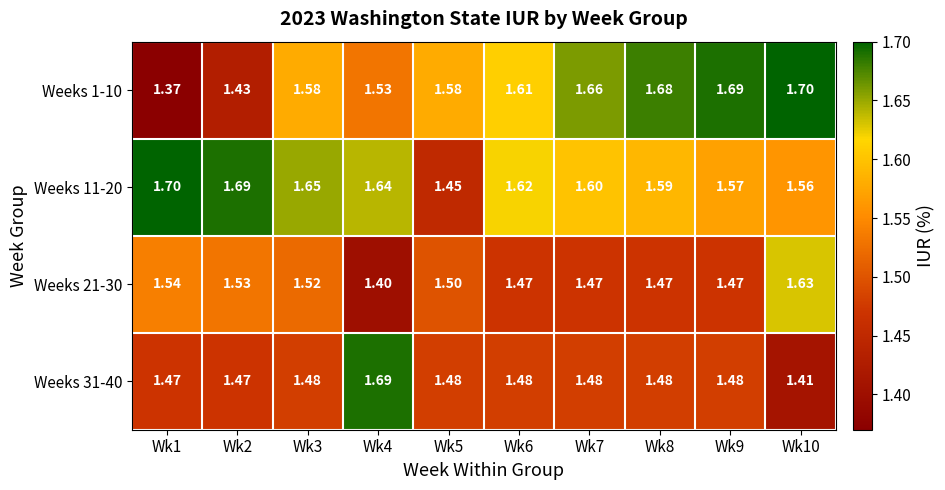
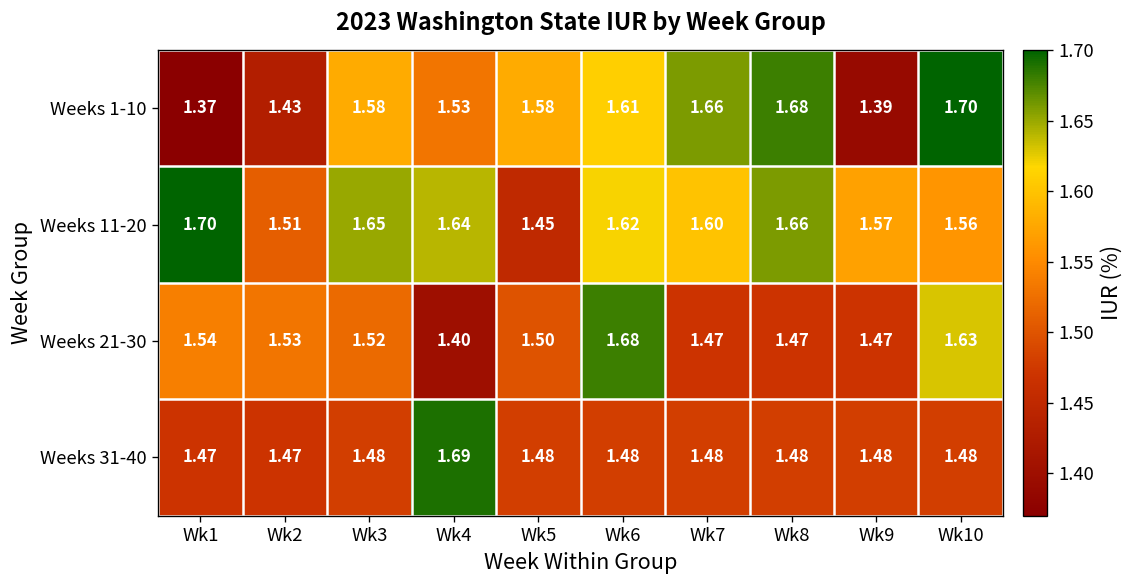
  {
    "Weeks 1-10": {
      "Wk1": 1.37,
      "Wk2": 1.43,
      "Wk3": 1.58,
      "Wk4": 1.53,
      "Wk5": 1.58,
      "Wk6": 1.61,
      "Wk7": 1.66,
      "Wk8": 1.68,
-     "Wk9": 1.69,
+     "Wk9": 1.39,
      "Wk10": 1.70
    },
    "Weeks 11-20": {
      "Wk1": 1.70,
-     "Wk2": 1.69,
+     "Wk2": 1.51,
      "Wk3": 1.65,
      "Wk4": 1.64,
      "Wk5": 1.45,
      "Wk6": 1.62,
      "Wk7": 1.60,
-     "Wk8": 1.59,
+     "Wk8": 1.66,
      "Wk9": 1.57,
      "Wk10": 1.56
    },
    "Weeks 21-30": {
      "Wk1": 1.54,
      "Wk2": 1.53,
      "Wk3": 1.52,
      "Wk4": 1.40,
      "Wk5": 1.50,
-     "Wk6": 1.47,
+     "Wk6": 1.68,
      "Wk7": 1.47,
      "Wk8": 1.47,
      "Wk9": 1.47,
      "Wk10": 1.63
    },
    "Weeks 31-40": {
      "Wk1": 1.47,
      "Wk2": 1.47,
      "Wk3": 1.48,
      "Wk4": 1.69,
      "Wk5": 1.48,
      "Wk6": 1.48,
      "Wk7": 1.48,
      "Wk8": 1.48,
      "Wk9": 1.48,
-     "Wk10": 1.41
+     "Wk10": 1.48
    }
  }
